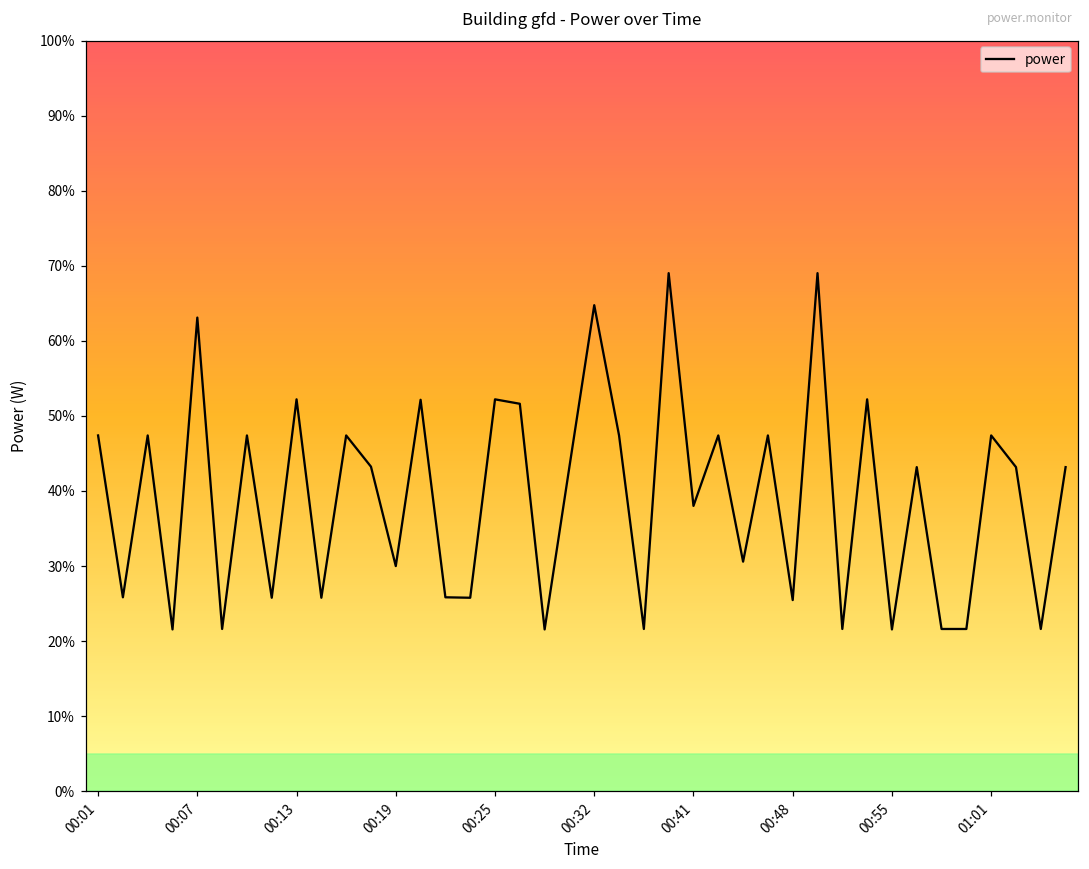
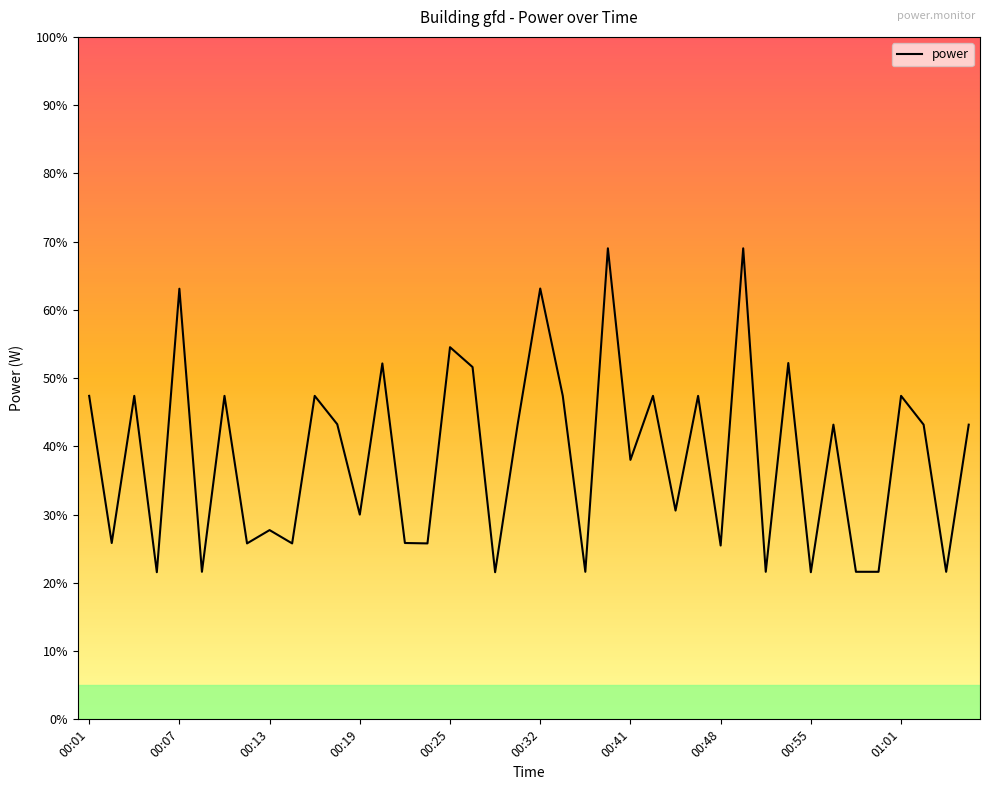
  {
    "00:01": "47%",
    "00:07": "63%",
-   "00:13": "52%",
+   "00:13": "28%",
    "00:19": "30%",
-   "00:25": "52%",
-   "00:32": "65%",
+   "00:25": "55%",
+   "00:32": "63%",
    "00:41": "38%",
    "00:48": "25%",
    "00:55": "22%",
    "01:01": "47%"
  }
